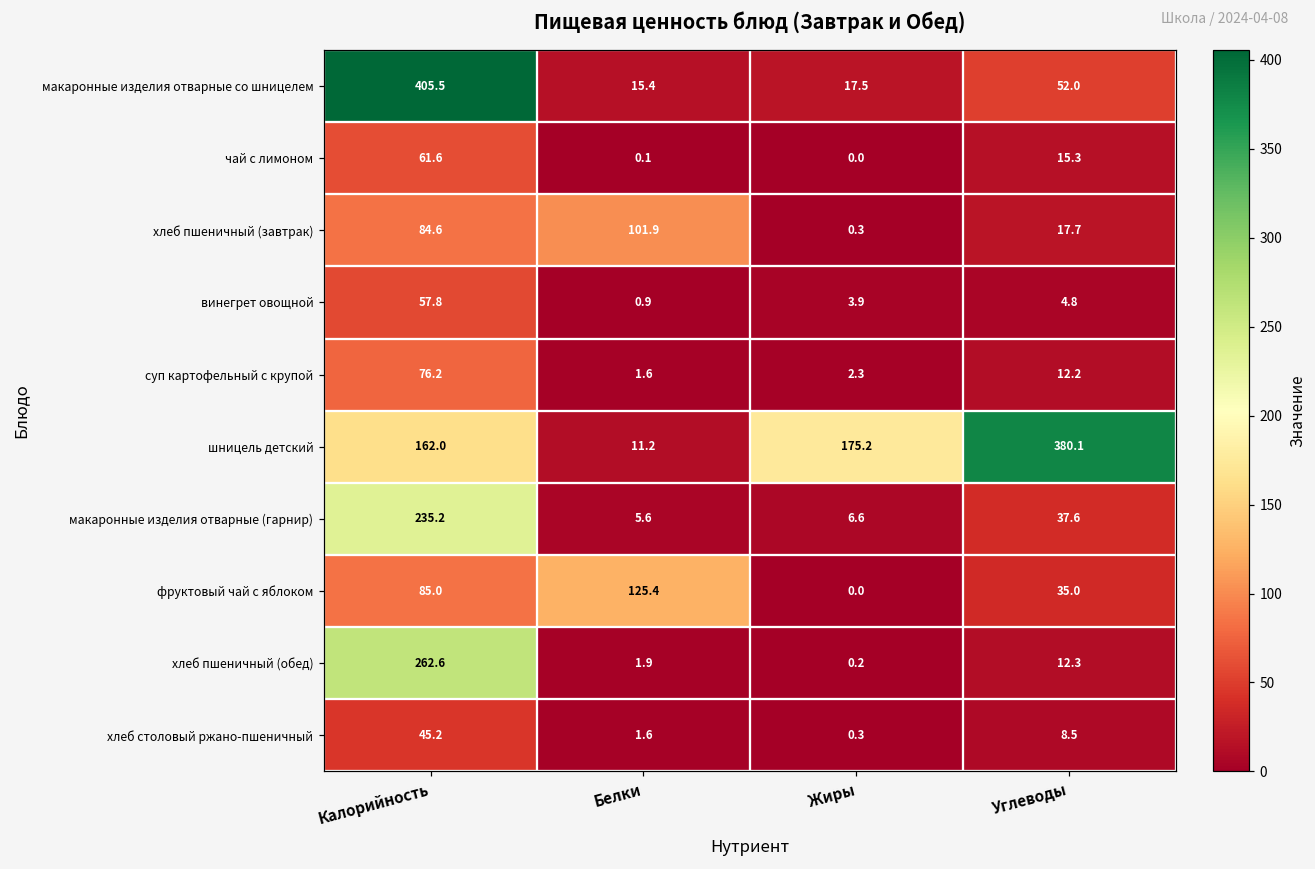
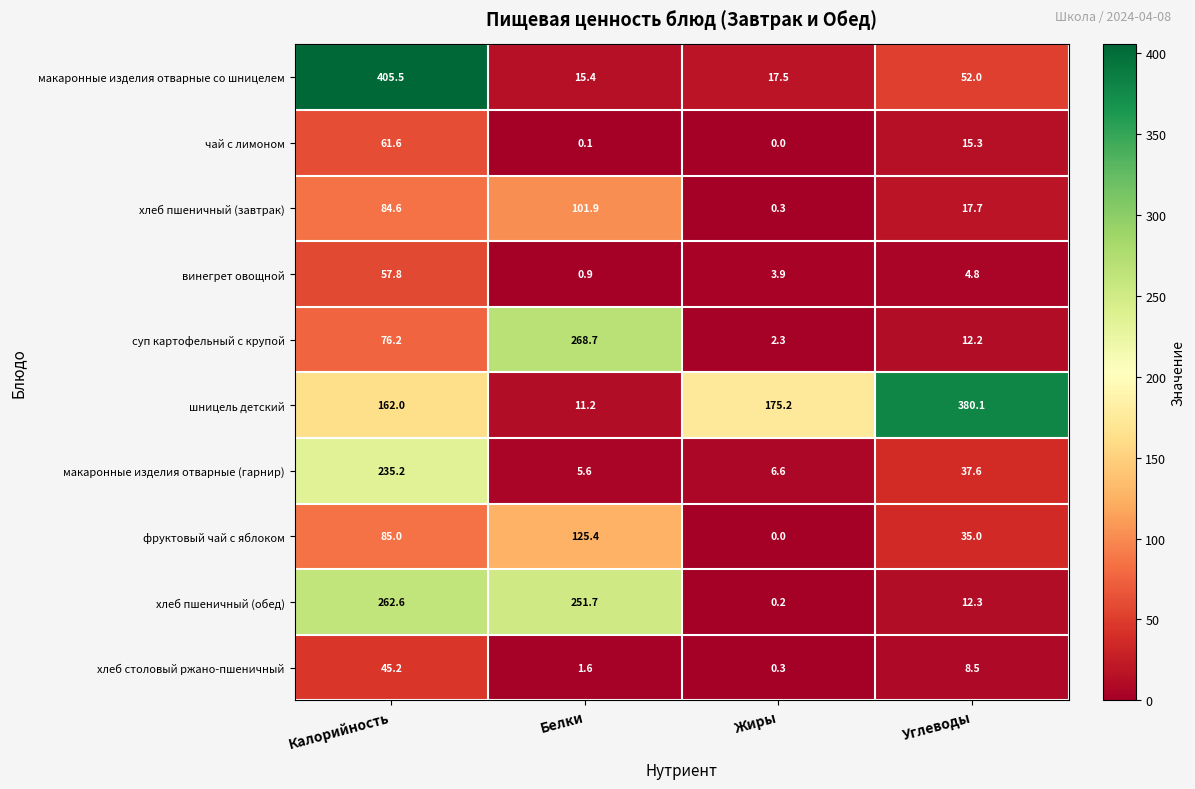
  {
    "макаронные изделия отварные со шницелем": {
      "Калорийность": 405.5,
      "Белки": 15.4,
      "Жиры": 17.5,
      "Углеводы": 52.0
    },
    "чай с лимоном": {
      "Калорийность": 61.6,
      "Белки": 0.1,
      "Жиры": 0.0,
      "Углеводы": 15.3
    },
    "хлеб пшеничный (завтрак)": {
      "Калорийность": 84.6,
      "Белки": 101.9,
      "Жиры": 0.3,
      "Углеводы": 17.7
    },
    "винегрет овощной": {
      "Калорийность": 57.8,
      "Белки": 0.9,
      "Жиры": 3.9,
      "Углеводы": 4.8
    },
    "суп картофельный с крупой": {
      "Калорийность": 76.2,
-     "Белки": 1.6,
+     "Белки": 268.7,
      "Жиры": 2.3,
      "Углеводы": 12.2
    },
    "шницель детский": {
      "Калорийность": 162.0,
      "Белки": 11.2,
      "Жиры": 175.2,
      "Углеводы": 380.1
    },
    "макаронные изделия отварные (гарнир)": {
      "Калорийность": 235.2,
      "Белки": 5.6,
      "Жиры": 6.6,
      "Углеводы": 37.6
    },
    "фруктовый чай с яблоком": {
      "Калорийность": 85.0,
      "Белки": 125.4,
      "Жиры": 0.0,
      "Углеводы": 35.0
    },
    "хлеб пшеничный (обед)": {
      "Калорийность": 262.6,
-     "Белки": 1.9,
+     "Белки": 251.7,
      "Жиры": 0.2,
      "Углеводы": 12.3
    },
    "хлеб столовый ржано-пшеничный": {
      "Калорийность": 45.2,
      "Белки": 1.6,
      "Жиры": 0.3,
      "Углеводы": 8.5
    }
  }
